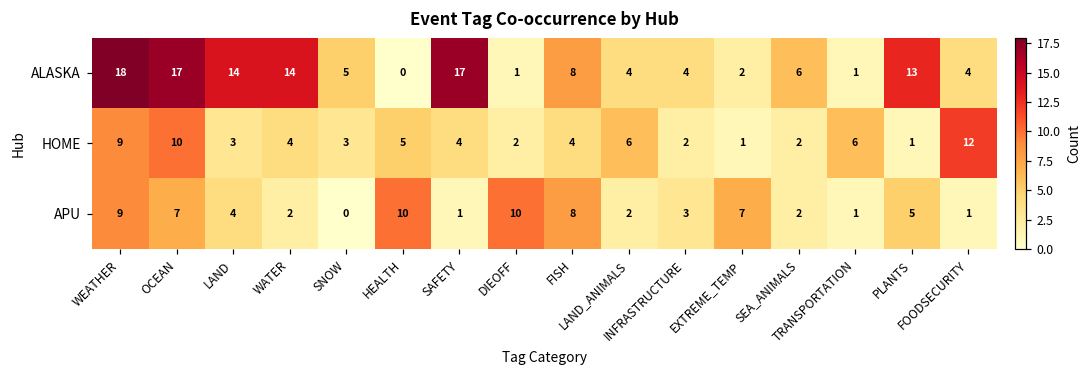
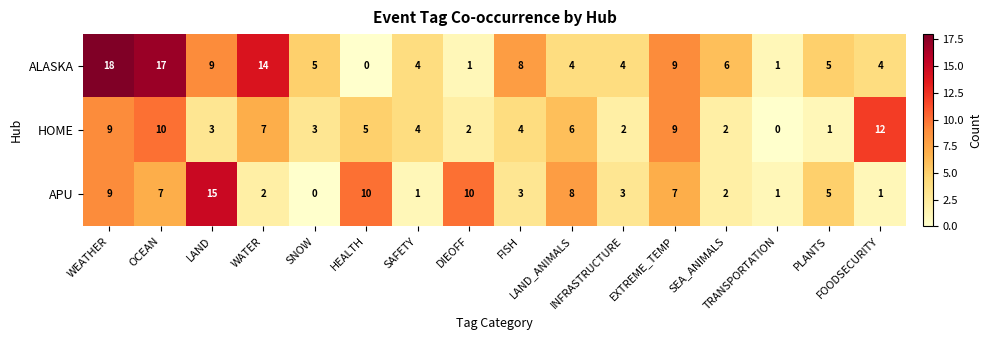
  {
    "ALASKA": {
      "WEATHER": 18,
      "OCEAN": 17,
-     "LAND": 14,
+     "LAND": 9,
      "WATER": 14,
      "SNOW": 5,
      "HEALTH": 0,
-     "SAFETY": 17,
+     "SAFETY": 4,
      "DIEOFF": 1,
      "FISH": 8,
      "LAND_ANIMALS": 4,
      "INFRASTRUCTURE": 4,
-     "EXTREME_TEMP": 2,
+     "EXTREME_TEMP": 9,
      "SEA_ANIMALS": 6,
      "TRANSPORTATION": 1,
-     "PLANTS": 13,
+     "PLANTS": 5,
      "FOODSECURITY": 4
    },
    "HOME": {
      "WEATHER": 9,
      "OCEAN": 10,
      "LAND": 3,
-     "WATER": 4,
+     "WATER": 7,
      "SNOW": 3,
      "HEALTH": 5,
      "SAFETY": 4,
      "DIEOFF": 2,
      "FISH": 4,
      "LAND_ANIMALS": 6,
      "INFRASTRUCTURE": 2,
-     "EXTREME_TEMP": 1,
+     "EXTREME_TEMP": 9,
      "SEA_ANIMALS": 2,
-     "TRANSPORTATION": 6,
+     "TRANSPORTATION": 0,
      "PLANTS": 1,
      "FOODSECURITY": 12
    },
    "APU": {
      "WEATHER": 9,
      "OCEAN": 7,
-     "LAND": 4,
+     "LAND": 15,
      "WATER": 2,
      "SNOW": 0,
      "HEALTH": 10,
      "SAFETY": 1,
      "DIEOFF": 10,
-     "FISH": 8,
-     "LAND_ANIMALS": 2,
+     "FISH": 3,
+     "LAND_ANIMALS": 8,
      "INFRASTRUCTURE": 3,
      "EXTREME_TEMP": 7,
      "SEA_ANIMALS": 2,
      "TRANSPORTATION": 1,
      "PLANTS": 5,
      "FOODSECURITY": 1
    }
  }
